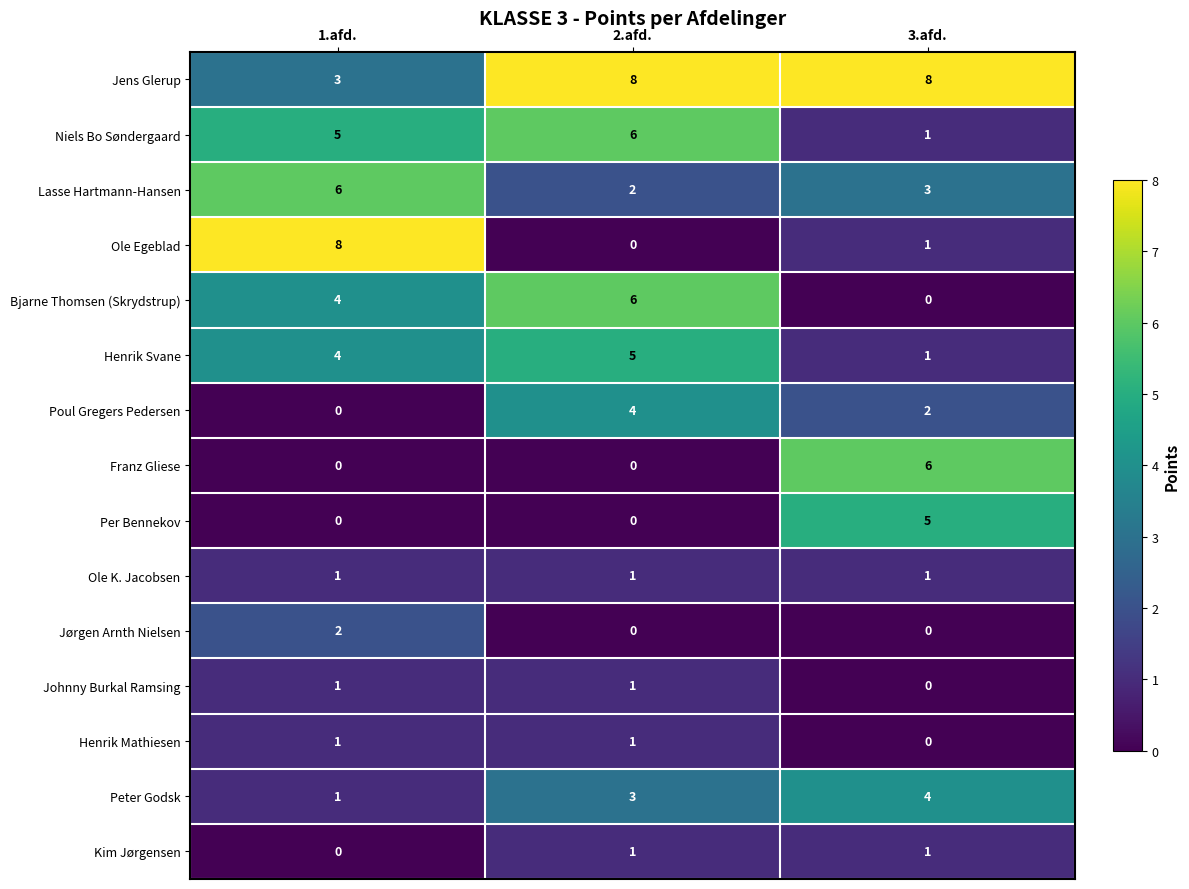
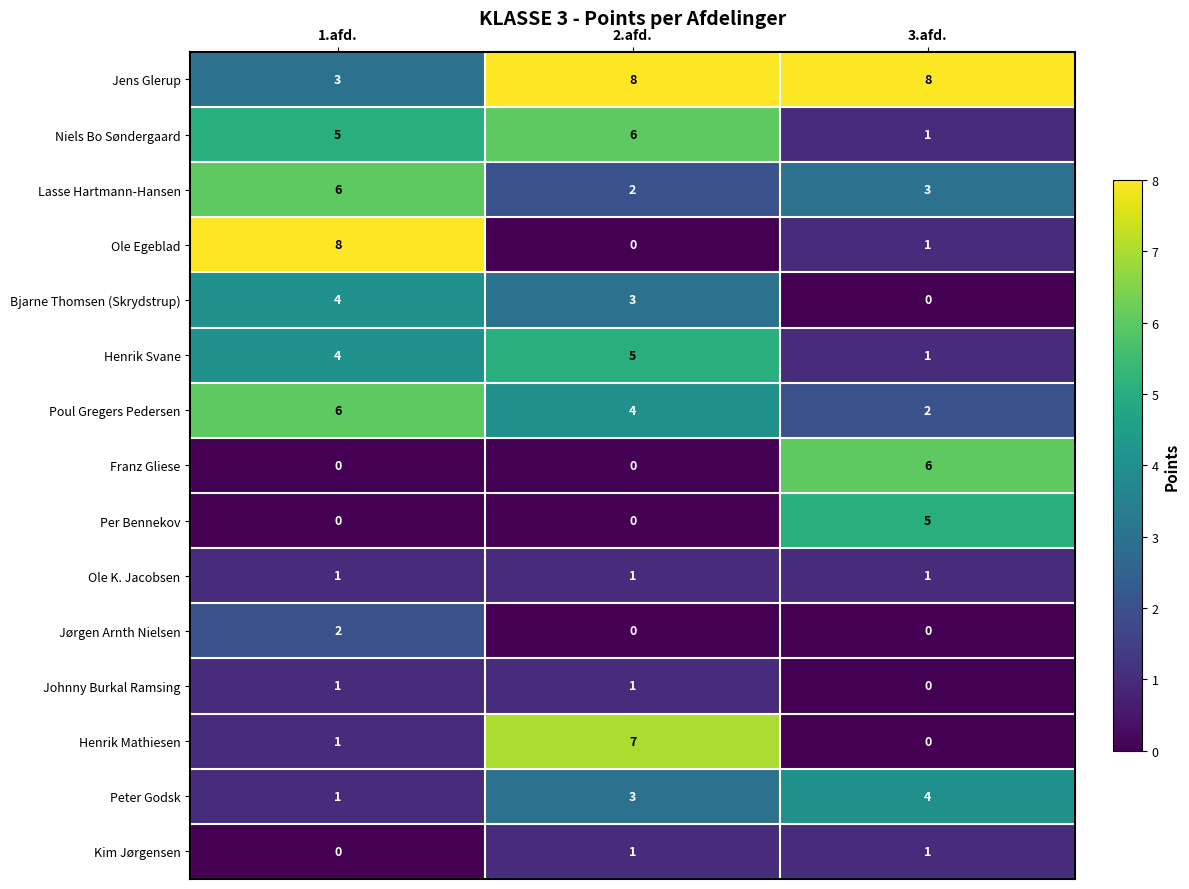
  {
    "Jens Glerup": {
      "1.afd.": 3,
      "2.afd.": 8,
      "3.afd.": 8
    },
    "Niels Bo Søndergaard": {
      "1.afd.": 5,
      "2.afd.": 6,
      "3.afd.": 1
    },
    "Lasse Hartmann-Hansen": {
      "1.afd.": 6,
      "2.afd.": 2,
      "3.afd.": 3
    },
    "Ole Egeblad": {
      "1.afd.": 8,
      "2.afd.": 0,
      "3.afd.": 1
    },
    "Bjarne Thomsen (Skrydstrup)": {
      "1.afd.": 4,
-     "2.afd.": 6,
+     "2.afd.": 3,
      "3.afd.": 0
    },
    "Henrik Svane": {
      "1.afd.": 4,
      "2.afd.": 5,
      "3.afd.": 1
    },
    "Poul Gregers Pedersen": {
-     "1.afd.": 0,
+     "1.afd.": 6,
      "2.afd.": 4,
      "3.afd.": 2
    },
    "Franz Gliese": {
      "1.afd.": 0,
      "2.afd.": 0,
      "3.afd.": 6
    },
    "Per Bennekov": {
      "1.afd.": 0,
      "2.afd.": 0,
      "3.afd.": 5
    },
    "Ole K. Jacobsen": {
      "1.afd.": 1,
      "2.afd.": 1,
      "3.afd.": 1
    },
    "Jørgen Arnth Nielsen": {
      "1.afd.": 2,
      "2.afd.": 0,
      "3.afd.": 0
    },
    "Johnny Burkal Ramsing": {
      "1.afd.": 1,
      "2.afd.": 1,
      "3.afd.": 0
    },
    "Henrik Mathiesen": {
      "1.afd.": 1,
-     "2.afd.": 1,
+     "2.afd.": 7,
      "3.afd.": 0
    },
    "Peter Godsk": {
      "1.afd.": 1,
      "2.afd.": 3,
      "3.afd.": 4
    },
    "Kim Jørgensen": {
      "1.afd.": 0,
      "2.afd.": 1,
      "3.afd.": 1
    }
  }
